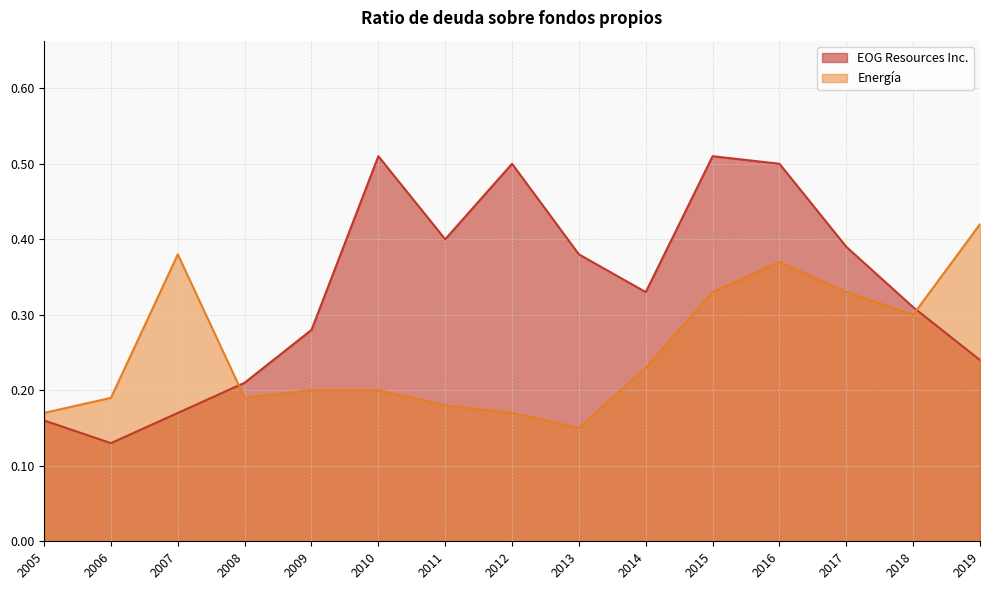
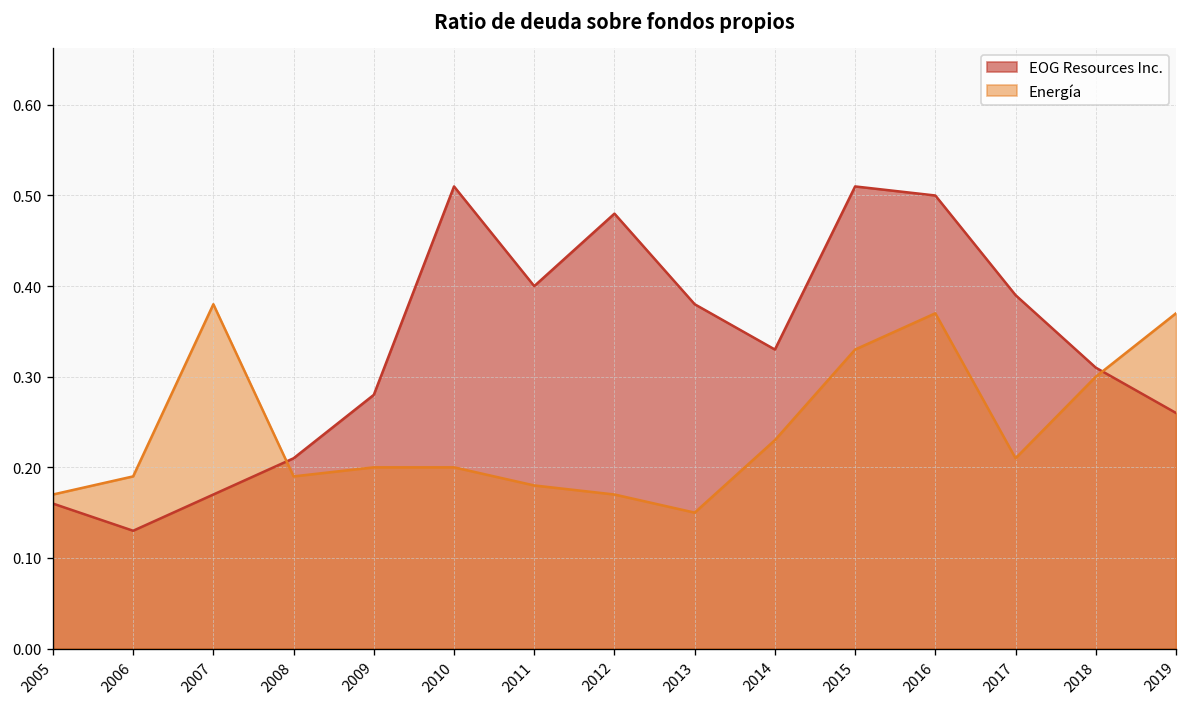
  {
    "EOG Resources Inc.": {
      "2005": 0.16,
      "2006": 0.13,
      "2007": 0.17,
      "2008": 0.21,
      "2009": 0.28,
      "2010": 0.51,
      "2011": 0.40,
-     "2012": 0.50,
+     "2012": 0.48,
      "2013": 0.38,
      "2014": 0.33,
      "2015": 0.51,
      "2016": 0.50,
      "2017": 0.39,
      "2018": 0.31,
-     "2019": 0.24
+     "2019": 0.26
    },
    "Energía": {
      "2005": 0.17,
      "2006": 0.19,
      "2007": 0.38,
      "2008": 0.19,
      "2009": 0.20,
      "2010": 0.20,
      "2011": 0.18,
      "2012": 0.17,
      "2013": 0.15,
      "2014": 0.23,
      "2015": 0.33,
      "2016": 0.37,
-     "2017": 0.33,
+     "2017": 0.21,
      "2018": 0.30,
-     "2019": 0.42
+     "2019": 0.37
    }
  }
